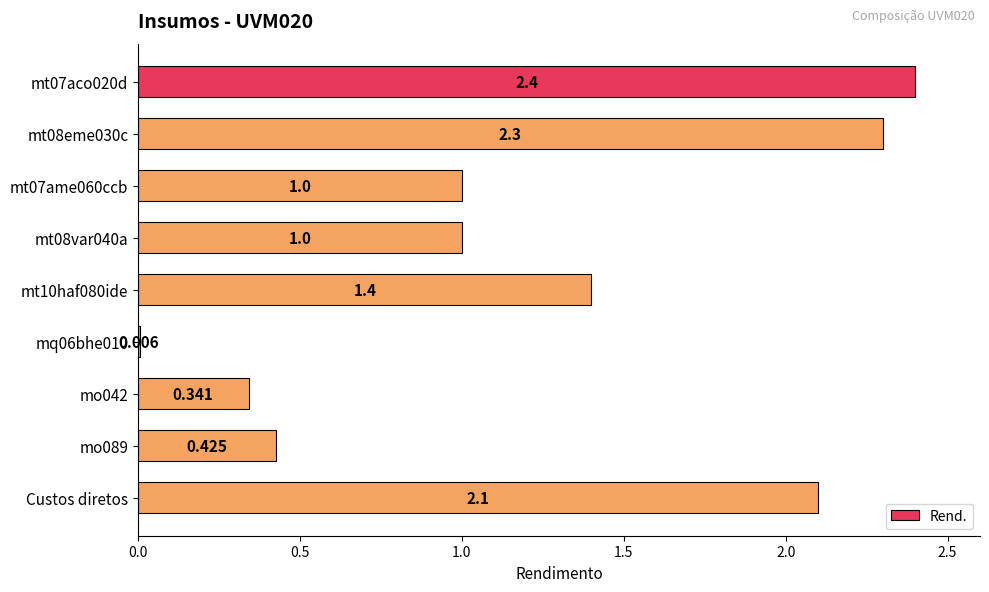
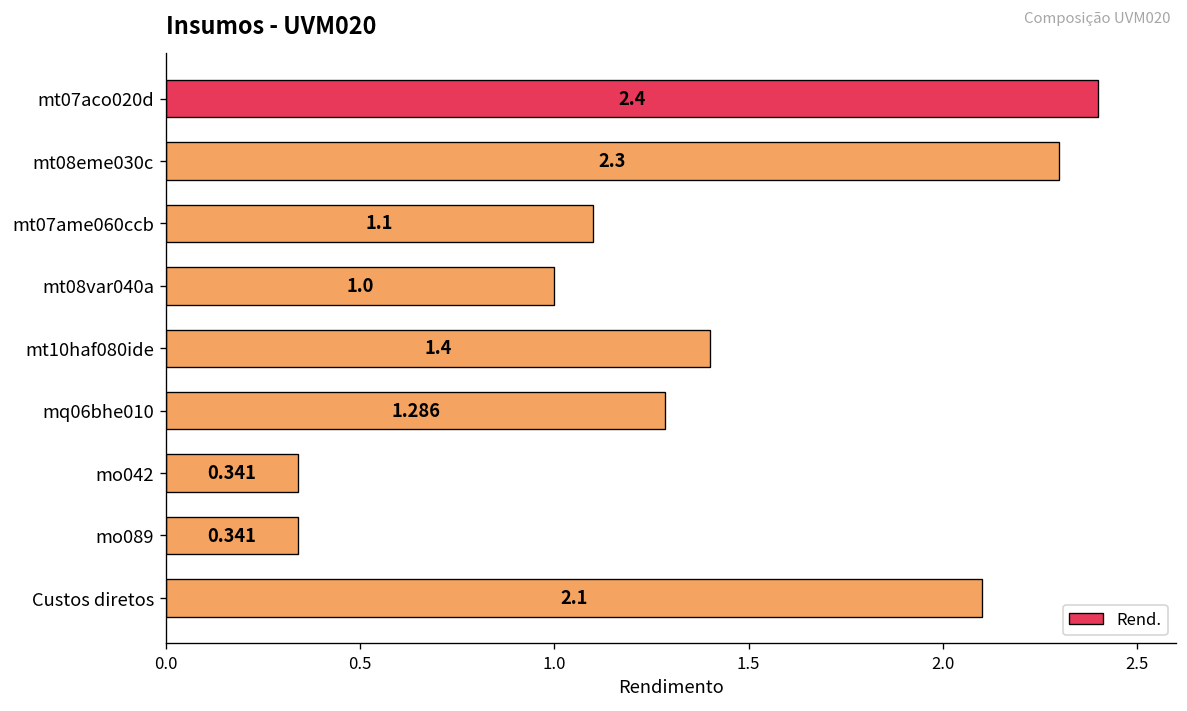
  {
    "mt07aco020d": 2.4,
    "mt08eme030c": 2.3,
-   "mt07ame060ccb": 1.0,
+   "mt07ame060ccb": 1.1,
    "mt08var040a": 1.0,
    "mt10haf080ide": 1.4,
-   "mq06bhe010": 0.006,
+   "mq06bhe010": 1.286,
    "mo042": 0.341,
-   "mo089": 0.425,
+   "mo089": 0.341,
    "Custos diretos": 2.1
  }
